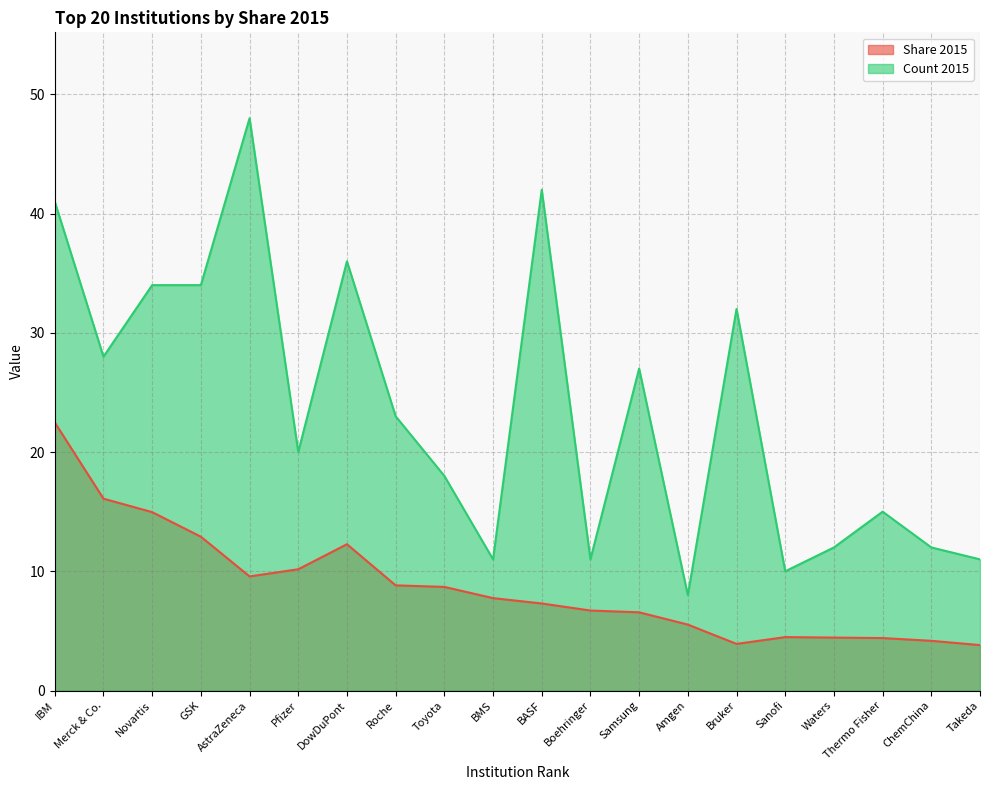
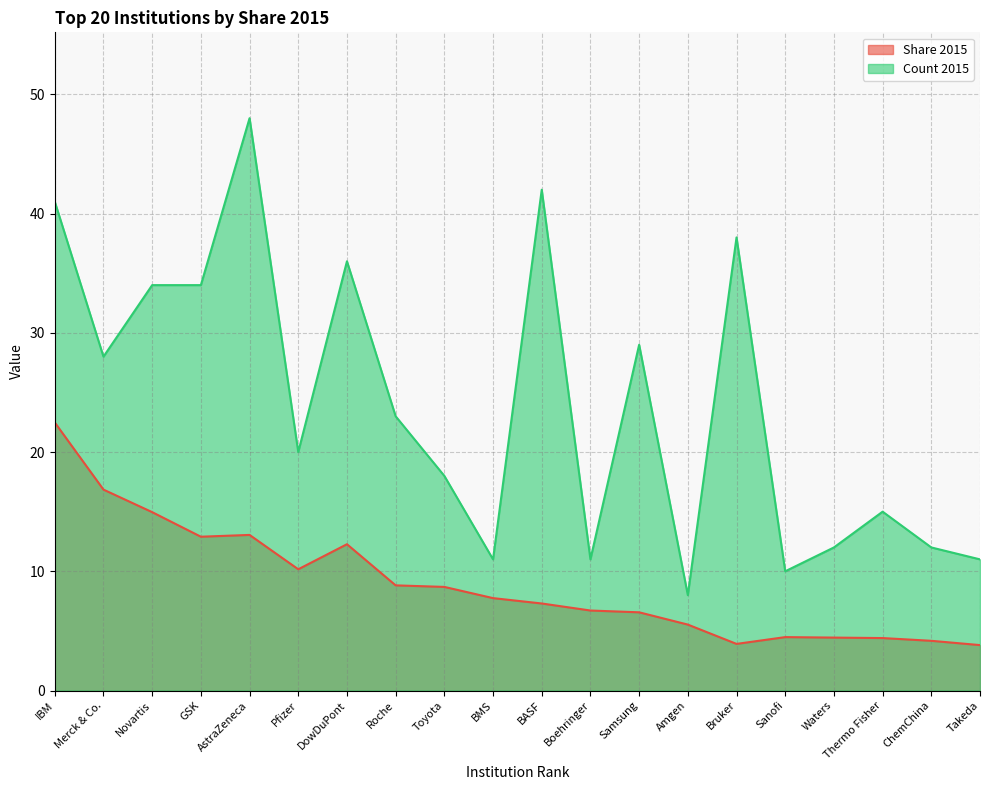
  {
    "Share 2015": {
      "IBM": 22.5,
-     "Merck & Co.": 16.1,
+     "Merck & Co.": 16.9,
      "Novartis": 15.0,
      "GSK": 12.9,
-     "AstraZeneca": 9.6,
+     "AstraZeneca": 13.1,
      "Pfizer": 10.2,
      "DowDuPont": 12.3,
      "Roche": 8.8,
      "Toyota": 8.7,
      "BMS": 7.8,
      "BASF": 7.3,
      "Boehringer": 6.7,
      "Samsung": 6.6,
      "Amgen": 5.5,
      "Bruker": 3.9,
      "Sanofi": 4.5,
      "Waters": 4.4,
      "Thermo Fisher": 4.4,
      "ChemChina": 4.2,
      "Takeda": 3.8
    },
    "Count 2015": {
      "IBM": 41,
      "Merck & Co.": 28,
      "Novartis": 34,
      "GSK": 34,
      "AstraZeneca": 48,
      "Pfizer": 20,
      "DowDuPont": 36,
      "Roche": 23,
      "Toyota": 18,
      "BMS": 11,
      "BASF": 42,
      "Boehringer": 11,
-     "Samsung": 27,
+     "Samsung": 29,
      "Amgen": 8,
-     "Bruker": 32,
+     "Bruker": 38,
      "Sanofi": 10,
      "Waters": 12,
      "Thermo Fisher": 15,
      "ChemChina": 12,
      "Takeda": 11
    }
  }
